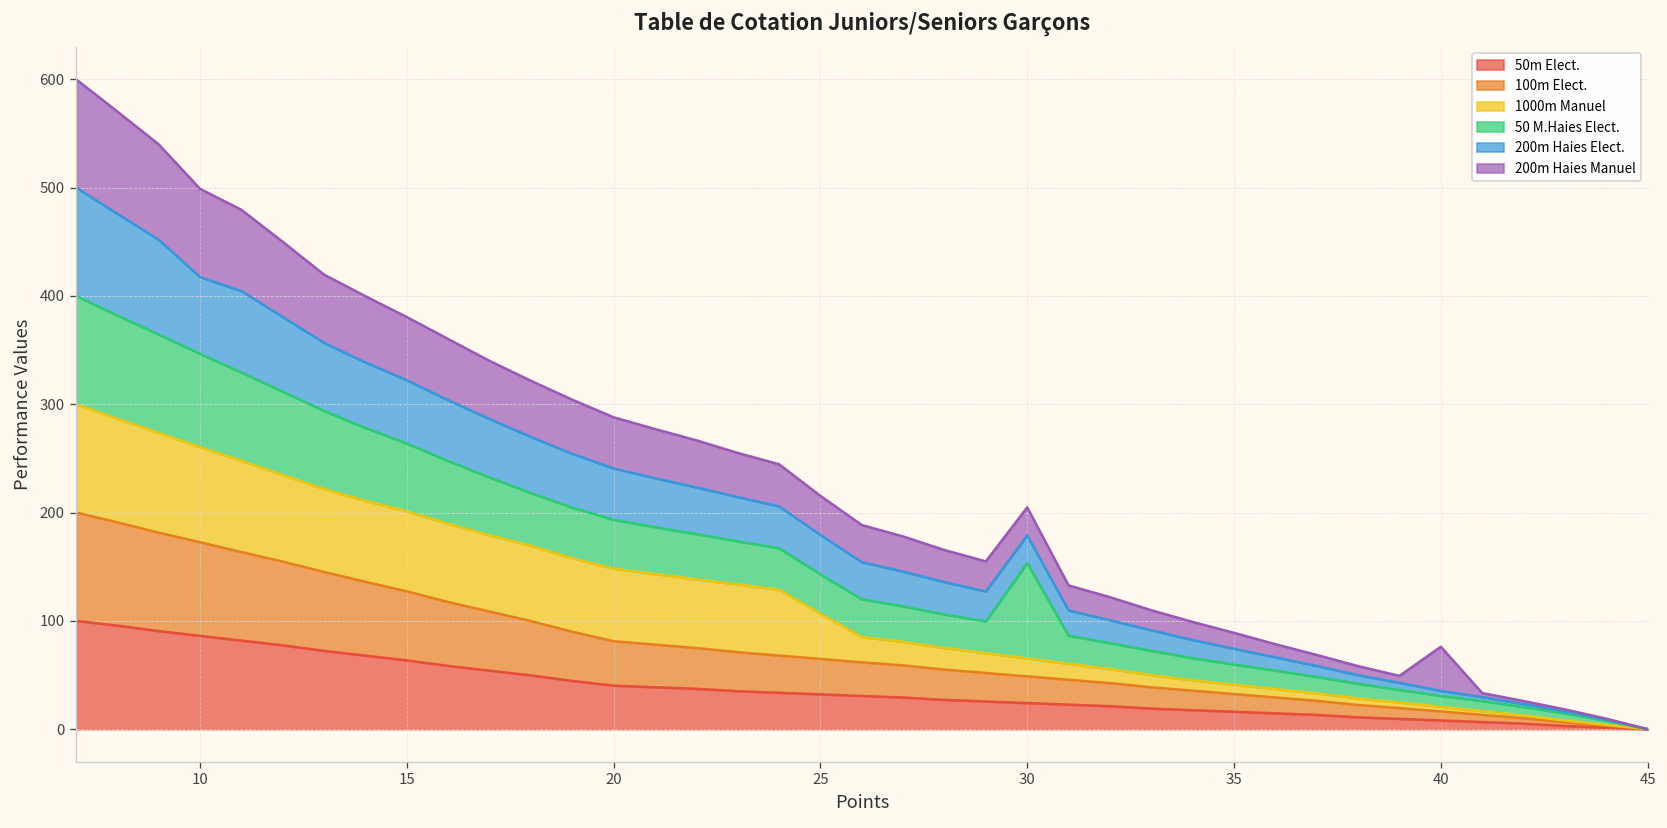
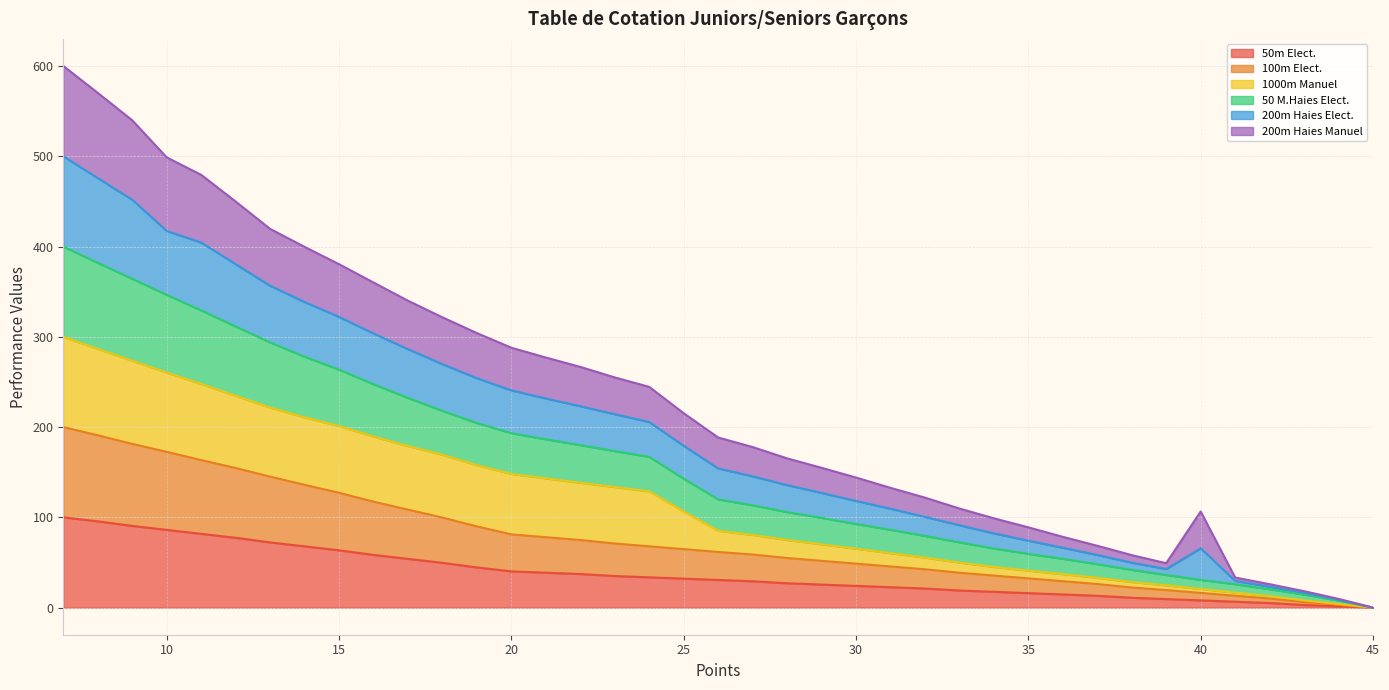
  {
    "1000m Manuel": {
      "10": 90,
      "15": 70,
      "20": 70,
      "25": 40,
      "30": 20,
      "35": 10,
      "40": 0
    },
    "50 M.Haies Elect.": {
      "10": 90,
      "15": 60,
      "20": 50,
      "25": 40,
-     "30": 90,
+     "30": 30,
      "35": 20,
      "40": 10
    },
    "200m Haies Elect.": {
      "10": 70,
      "15": 60,
      "20": 50,
      "25": 40,
      "30": 30,
      "35": 10,
-     "40": 0
+     "40": 40
    },
    "200m Haies Manuel": {
      "10": 80,
      "15": 60,
      "20": 50,
      "25": 40,
      "30": 30,
      "35": 10,
      "40": 40
    }
  }
